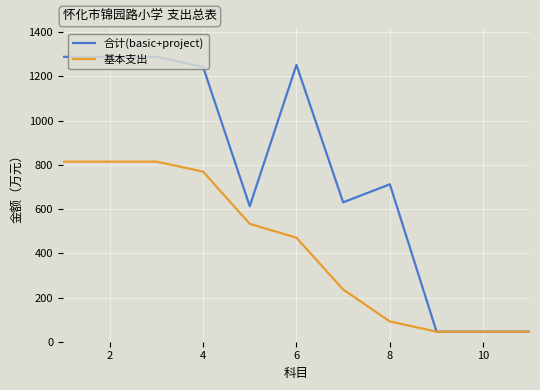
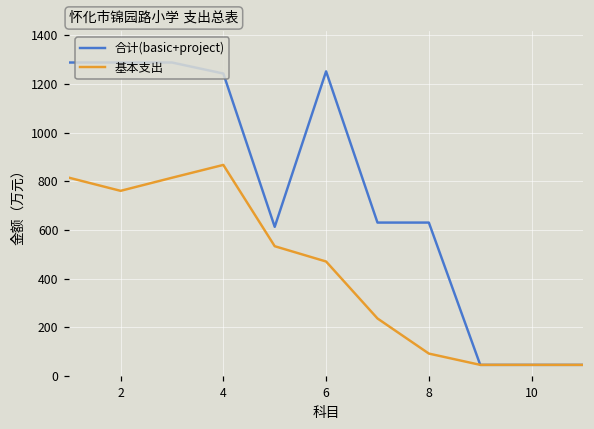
  {
    "合计(basic+project)": {
      "6": 1250,
-     "8": 710
+     "8": 630
    },
    "基本支出": {
-     "2": 810,
-     "4": 770,
+     "2": 760,
+     "4": 870,
      "6": 470,
      "8": 90
    }
  }
